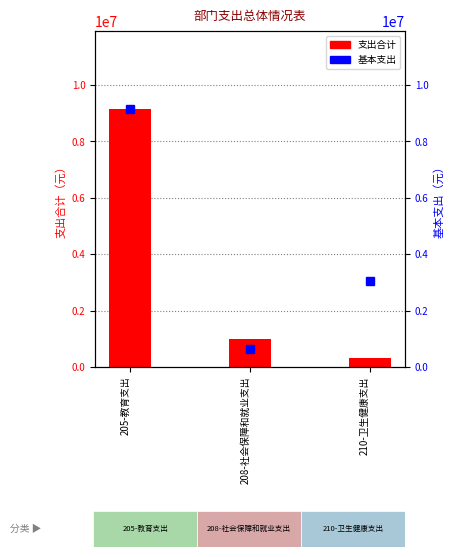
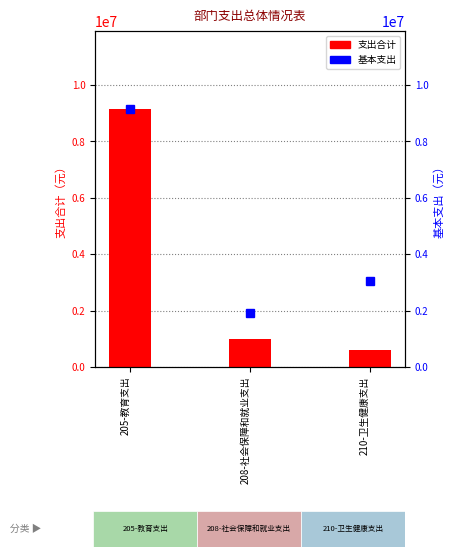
  {
    "支出合计": {
      "205-教育支出": 9200000,
      "208-社会保障和就业支出": 1000000,
-     "210-卫生健康支出": 300000
+     "210-卫生健康支出": 600000
    },
    "基本支出": {
      "205-教育支出": 9200000,
-     "208-社会保障和就业支出": 600000,
+     "208-社会保障和就业支出": 1900000,
      "210-卫生健康支出": 3100000
    }
  }
